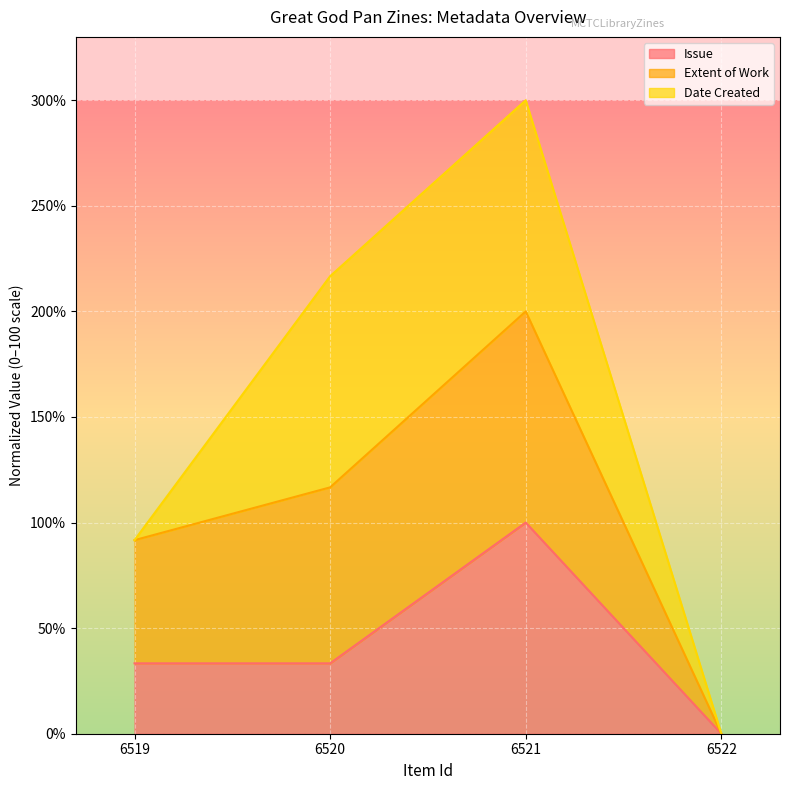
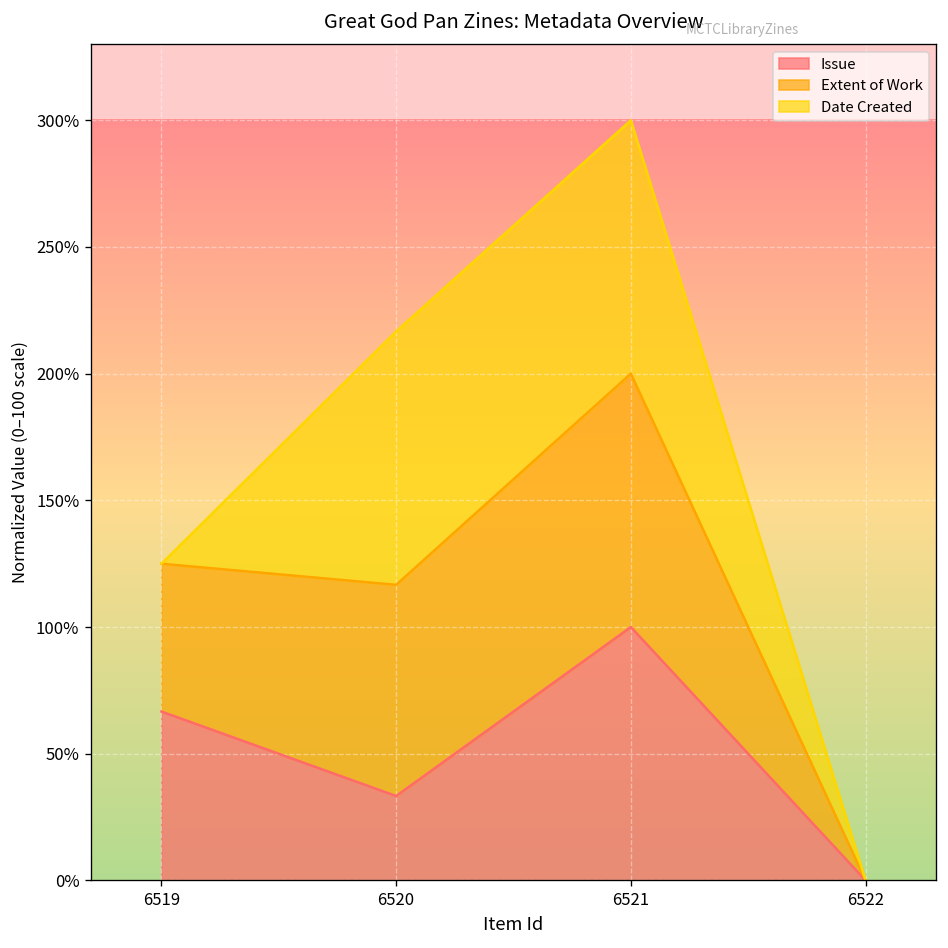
  {
    "Issue": {
-     "6519": "33%",
+     "6519": "67%",
      "6520": "33%",
      "6521": "100%"
    }
  }
